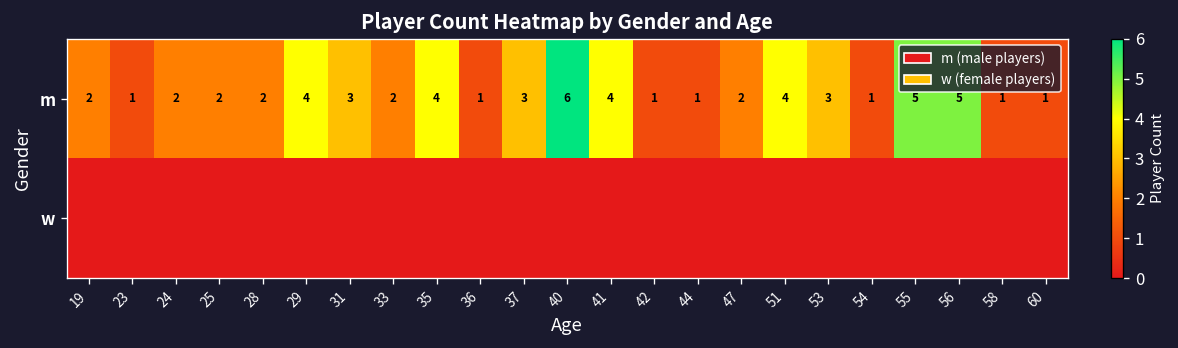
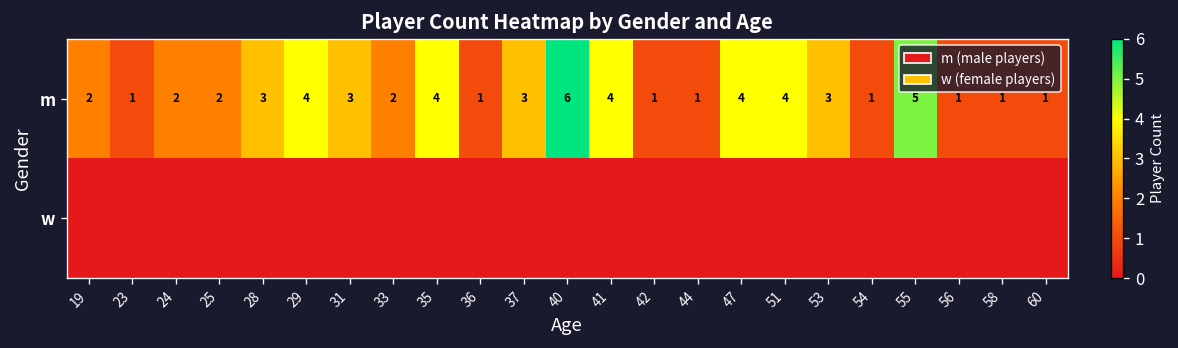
  {
    "m": {
      "19": 2,
      "23": 1,
      "24": 2,
      "25": 2,
-     "28": 2,
+     "28": 3,
      "29": 4,
      "31": 3,
      "33": 2,
      "35": 4,
      "36": 1,
      "37": 3,
      "40": 6,
      "41": 4,
      "42": 1,
      "44": 1,
-     "47": 2,
+     "47": 4,
      "51": 4,
      "53": 3,
      "54": 1,
      "55": 5,
-     "56": 5,
+     "56": 1,
      "58": 1,
      "60": 1
    }
  }
